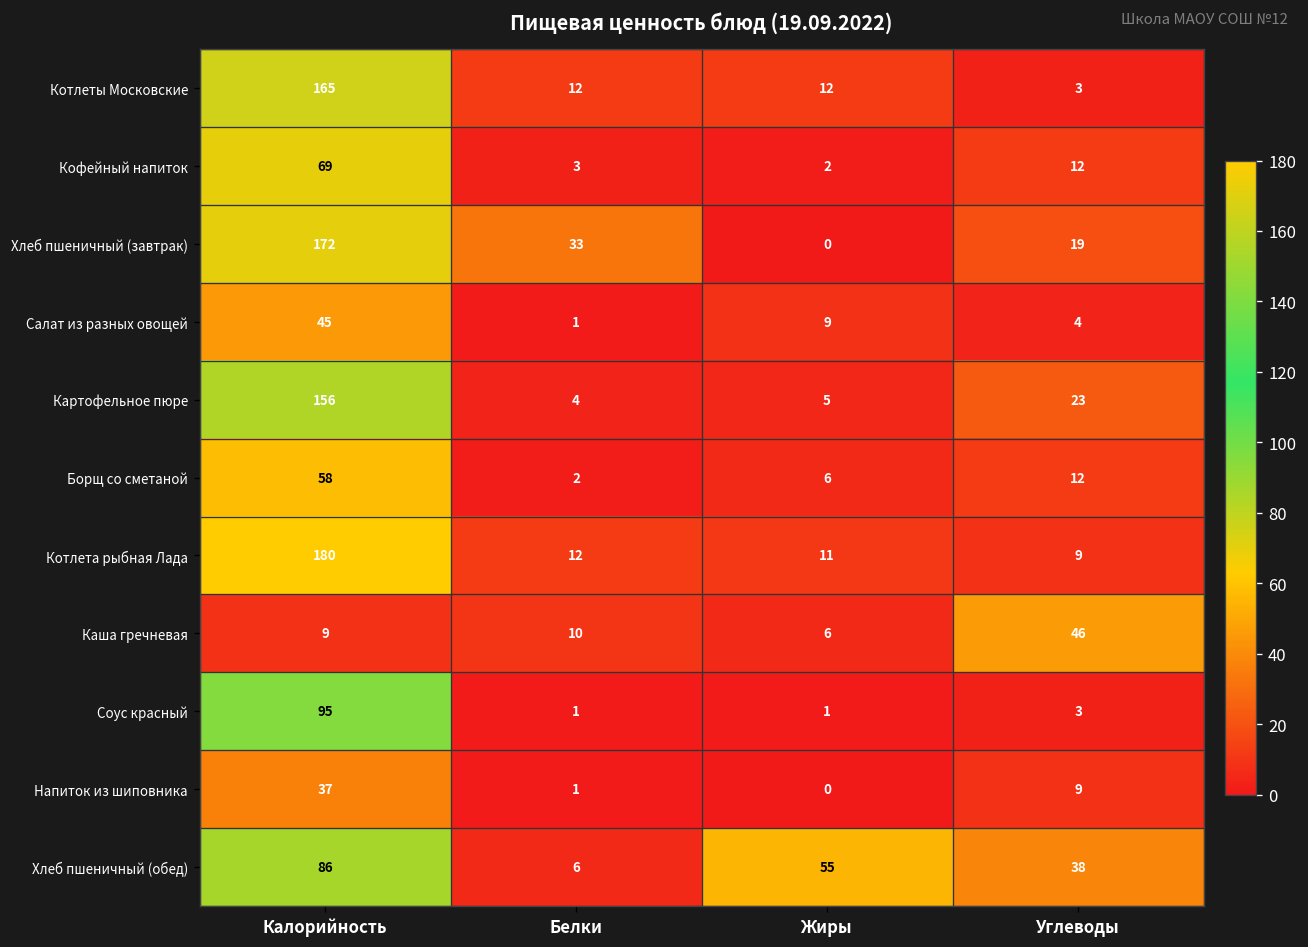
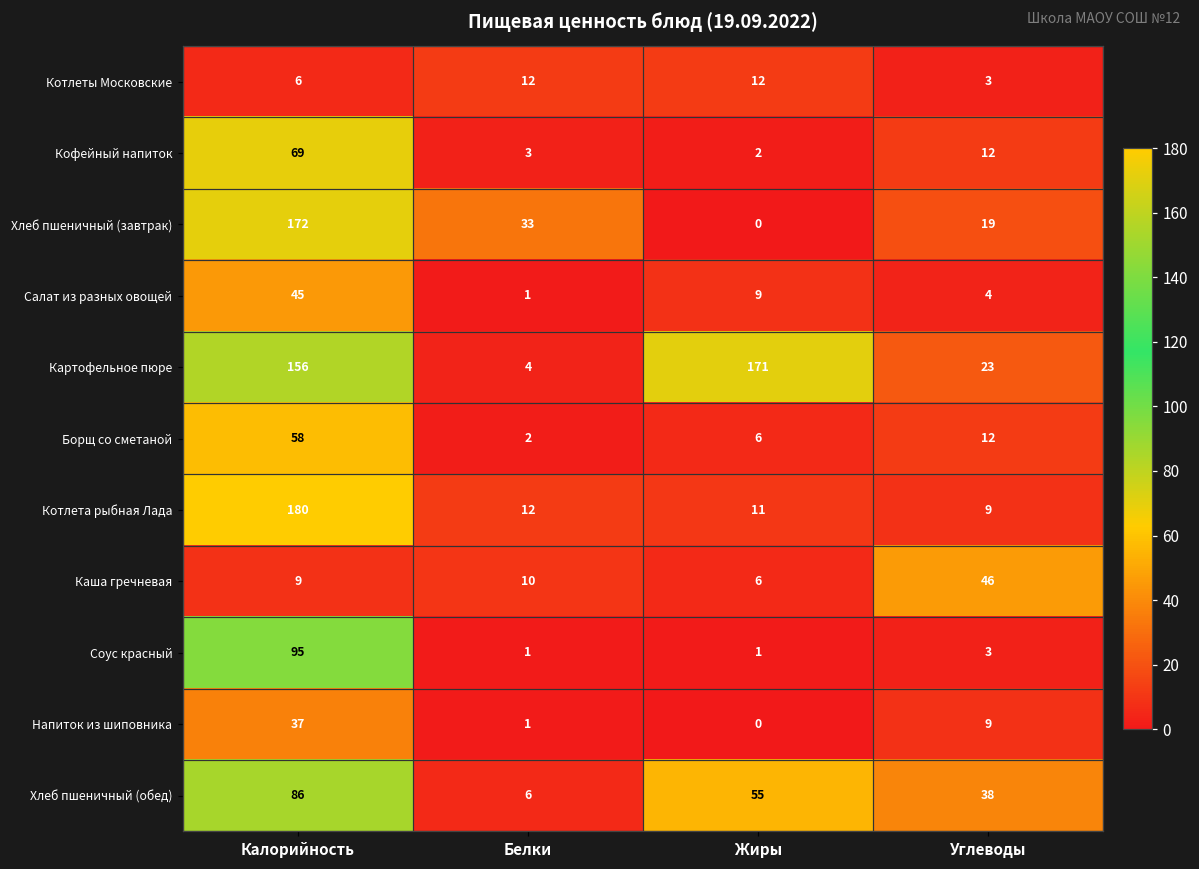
  {
    "Котлеты Московские": {
-     "Калорийность": 165,
+     "Калорийность": 6,
      "Белки": 12,
      "Жиры": 12,
      "Углеводы": 3
    },
    "Кофейный напиток": {
      "Калорийность": 69,
      "Белки": 3,
      "Жиры": 2,
      "Углеводы": 12
    },
    "Хлеб пшеничный (завтрак)": {
      "Калорийность": 172,
      "Белки": 33,
      "Жиры": 0,
      "Углеводы": 19
    },
    "Салат из разных овощей": {
      "Калорийность": 45,
      "Белки": 1,
      "Жиры": 9,
      "Углеводы": 4
    },
    "Картофельное пюре": {
      "Калорийность": 156,
      "Белки": 4,
-     "Жиры": 5,
+     "Жиры": 171,
      "Углеводы": 23
    },
    "Борщ со сметаной": {
      "Калорийность": 58,
      "Белки": 2,
      "Жиры": 6,
      "Углеводы": 12
    },
    "Котлета рыбная Лада": {
      "Калорийность": 180,
      "Белки": 12,
      "Жиры": 11,
      "Углеводы": 9
    },
    "Каша гречневая": {
      "Калорийность": 9,
      "Белки": 10,
      "Жиры": 6,
      "Углеводы": 46
    },
    "Соус красный": {
      "Калорийность": 95,
      "Белки": 1,
      "Жиры": 1,
      "Углеводы": 3
    },
    "Напиток из шиповника": {
      "Калорийность": 37,
      "Белки": 1,
      "Жиры": 0,
      "Углеводы": 9
    },
    "Хлеб пшеничный (обед)": {
      "Калорийность": 86,
      "Белки": 6,
      "Жиры": 55,
      "Углеводы": 38
    }
  }
